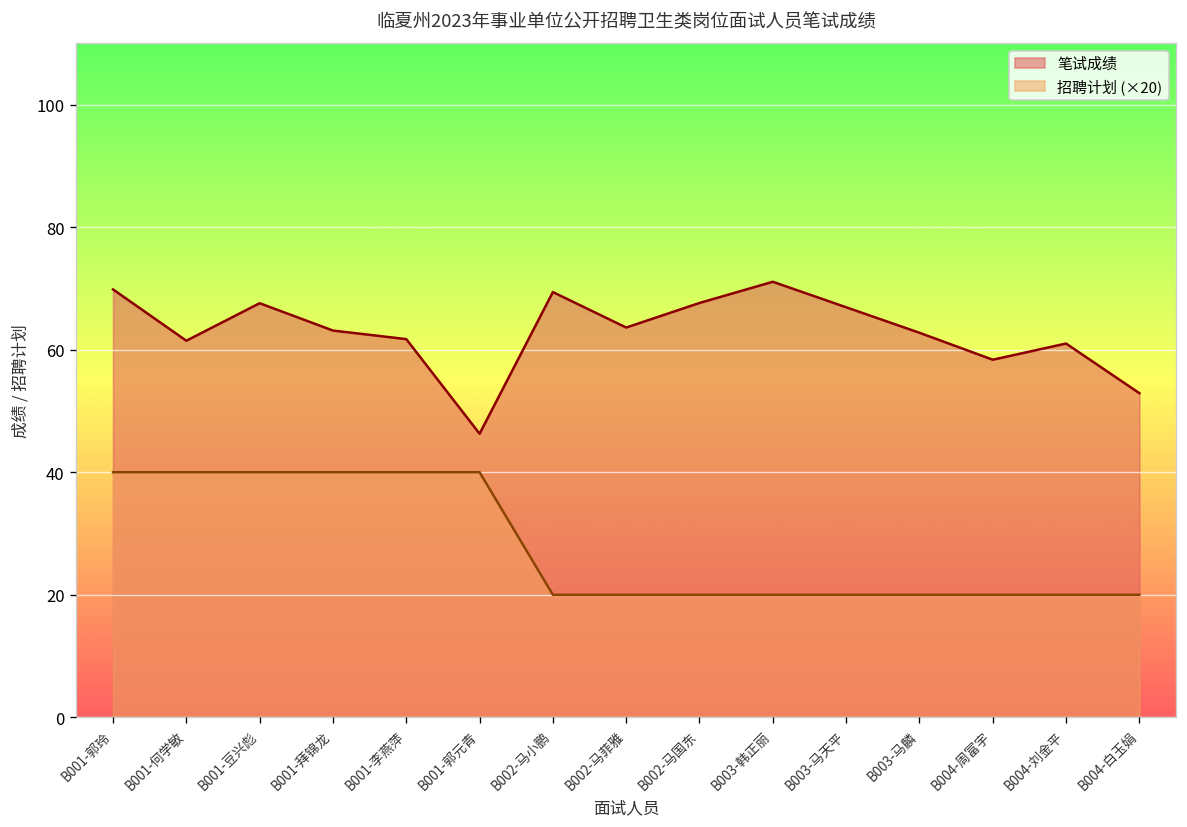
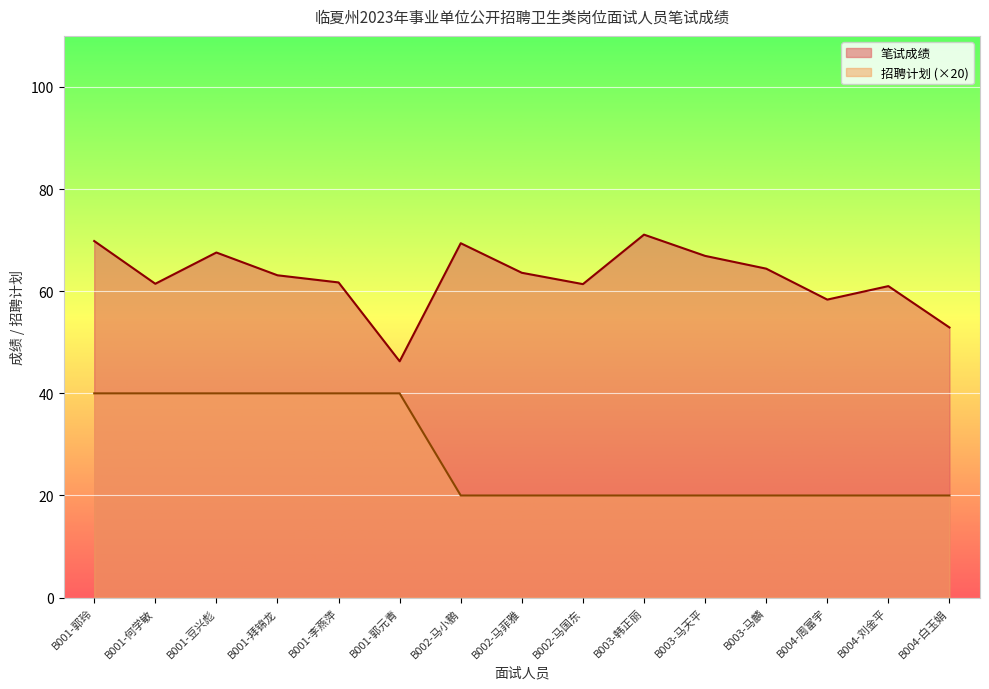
  {
    "笔试成绩": {
      "B001-郭玲": 70,
      "B001-何学敏": 61,
      "B001-豆兴彪": 68,
      "B001-拜锦龙": 63,
      "B001-李燕萍": 62,
      "B001-郭元青": 46,
      "B002-马小鹏": 69,
      "B002-马菲雅": 64,
-     "B002-马国东": 68,
+     "B002-马国东": 61,
      "B003-韩正丽": 71,
      "B003-马天平": 67,
-     "B003-马麟": 63,
+     "B003-马麟": 64,
      "B004-周富宇": 58,
      "B004-刘金平": 61,
      "B004-白玉娟": 53
    },
    "招聘计划 (×20)": {
      "B001-郭玲": 40,
      "B001-何学敏": 40,
      "B001-豆兴彪": 40,
      "B001-拜锦龙": 40,
      "B001-李燕萍": 40,
      "B001-郭元青": 40,
      "B002-马小鹏": 20,
      "B002-马菲雅": 20,
      "B002-马国东": 20,
      "B003-韩正丽": 20,
      "B003-马天平": 20,
      "B003-马麟": 20,
      "B004-周富宇": 20,
      "B004-刘金平": 20,
      "B004-白玉娟": 20
    }
  }
